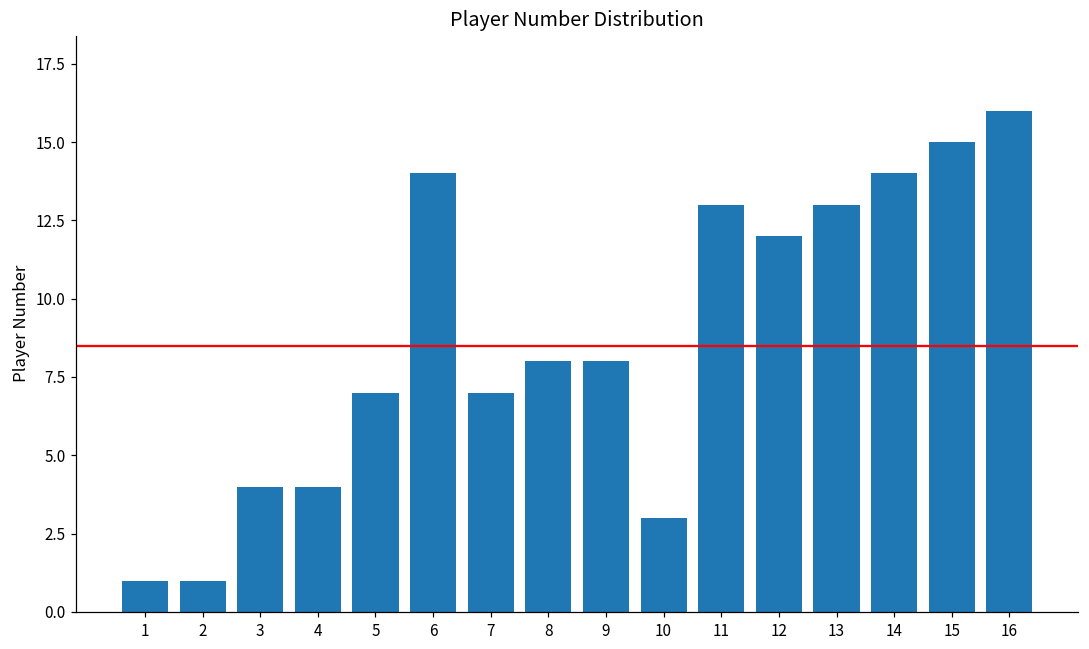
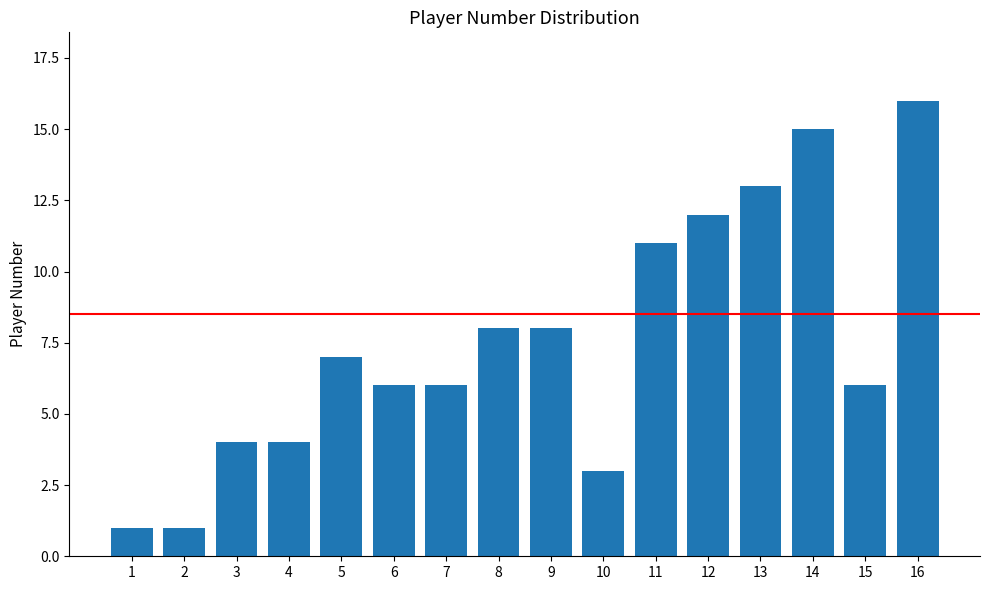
  {
    "1": 1,
    "2": 1,
    "3": 4,
    "4": 4,
    "5": 7,
-   "6": 14,
-   "7": 7,
+   "6": 6,
+   "7": 6,
    "8": 8,
    "9": 8,
    "10": 3,
-   "11": 13,
+   "11": 11,
    "12": 12,
    "13": 13,
-   "14": 14,
-   "15": 15,
+   "14": 15,
+   "15": 6,
    "16": 16
  }
